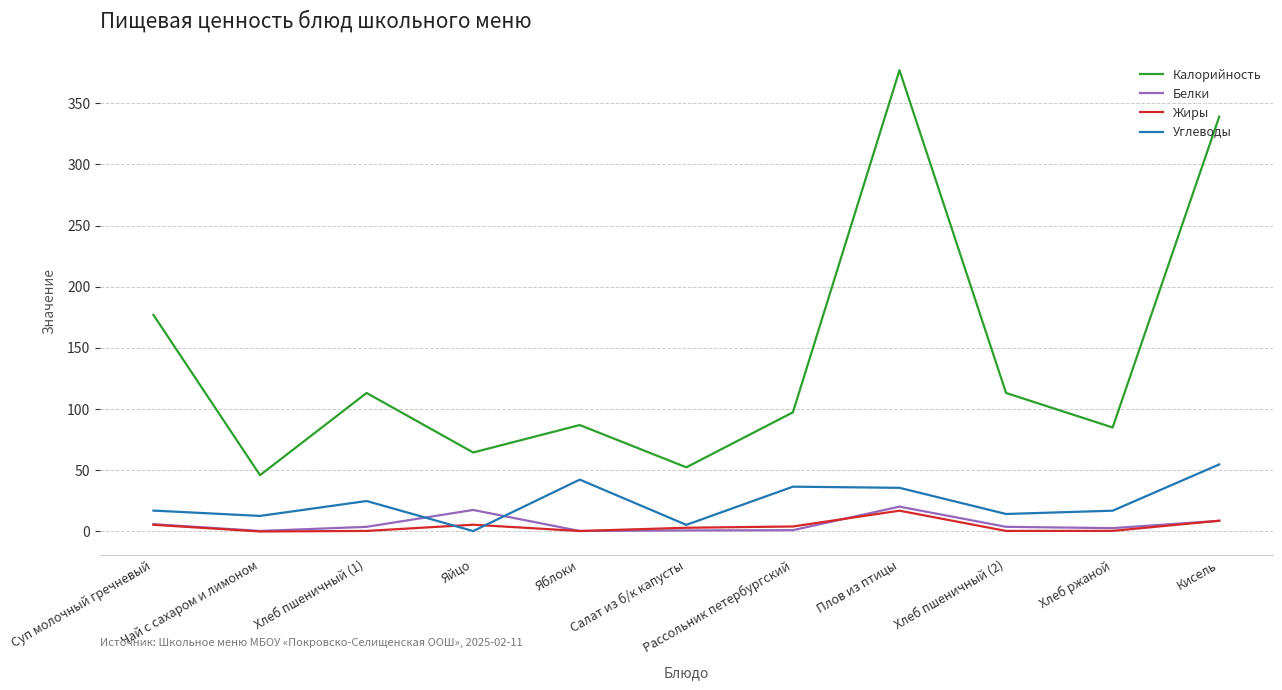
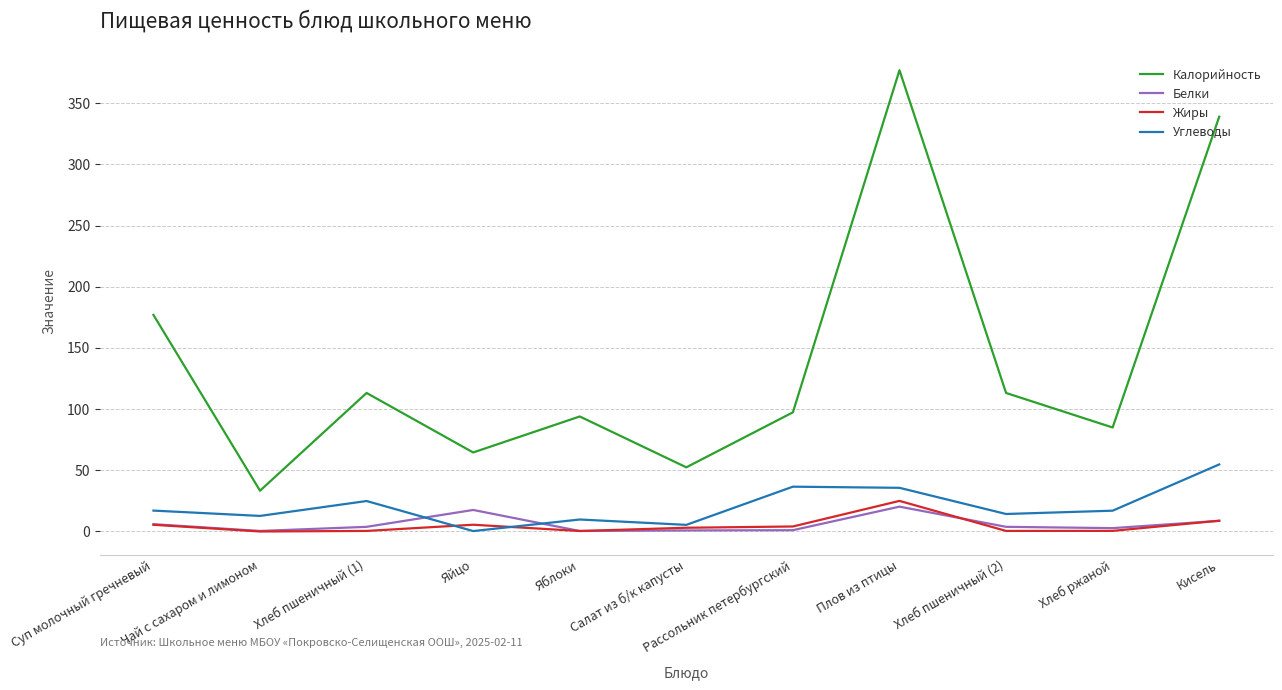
  {
    "Калорийность": {
      "Суп молочный гречневый": 177,
-     "Чай с сахаром и лимоном": 46,
+     "Чай с сахаром и лимоном": 33,
      "Хлеб пшеничный (1)": 113,
      "Яйцо": 65,
-     "Яблоки": 87,
+     "Яблоки": 94,
      "Салат из б/к капусты": 52,
      "Рассольник петербургский": 97,
      "Плов из птицы": 377,
      "Хлеб пшеничный (2)": 113,
      "Хлеб ржаной": 85,
      "Кисель": 339
    },
    "Белки": {
      "Хлеб пшеничный (1)": 4,
      "Яйцо": 18,
      "Салат из б/к капусты": 1,
      "Рассольник петербургский": 1,
      "Плов из птицы": 20,
      "Хлеб пшеничный (2)": 4,
      "Хлеб ржаной": 3
    },
    "Жиры": {
      "Хлеб пшеничный (1)": 0,
      "Яйцо": 6,
      "Салат из б/к капусты": 3,
      "Рассольник петербургский": 4,
-     "Плов из птицы": 17,
+     "Плов из птицы": 25,
      "Хлеб пшеничный (2)": 0,
      "Хлеб ржаной": 1
    },
    "Углеводы": {
      "Суп молочный гречневый": 17,
      "Чай с сахаром и лимоном": 13,
      "Хлеб пшеничный (1)": 25,
      "Яйцо": 0,
-     "Яблоки": 42,
+     "Яблоки": 10,
      "Салат из б/к капусты": 5,
      "Рассольник петербургский": 37,
      "Плов из птицы": 36,
      "Хлеб пшеничный (2)": 14,
      "Хлеб ржаной": 17,
      "Кисель": 55
    }
  }
